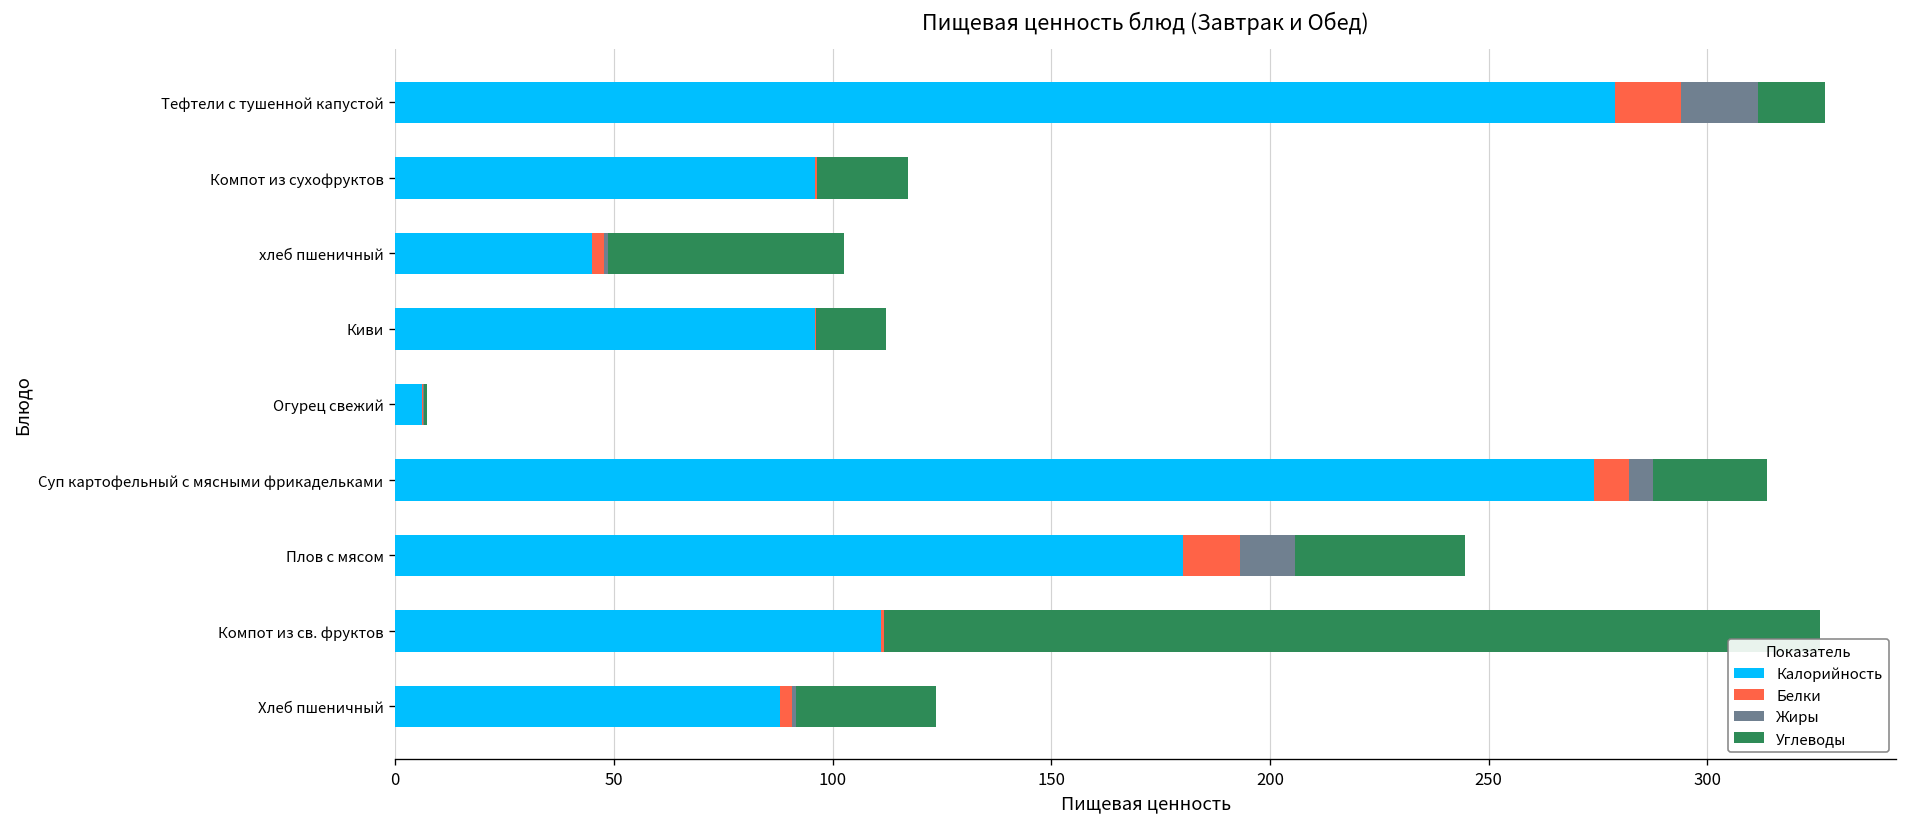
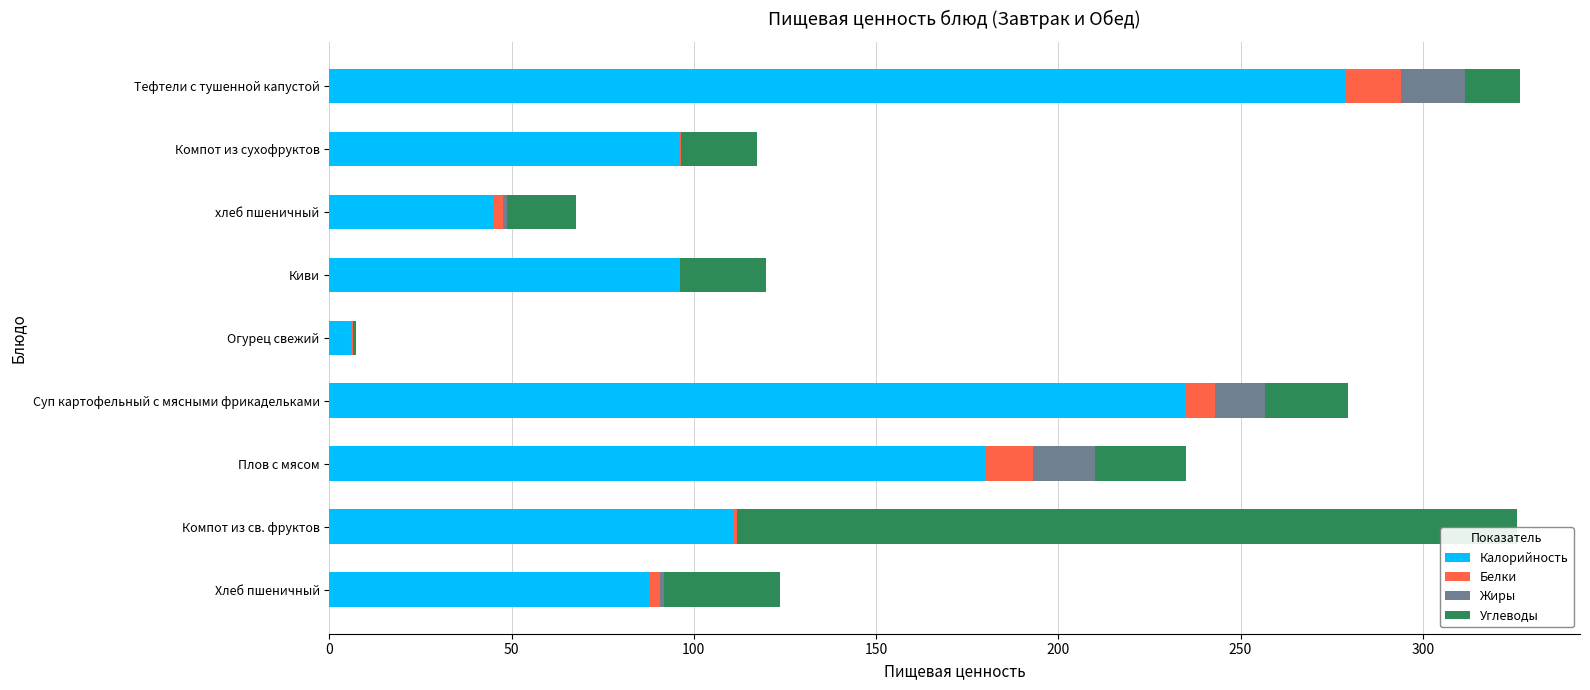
  {
    "Калорийность": {
      "Тефтели с тушенной капустой": 279,
      "Компот из сухофруктов": 96,
      "хлеб пшеничный": 45,
      "Киви": 96,
      "Огурец свежий": 6,
-     "Суп картофельный с мясными фрикадельками": 274,
+     "Суп картофельный с мясными фрикадельками": 235,
      "Плов с мясом": 180,
      "Компот из св. фруктов": 111,
      "Хлеб пшеничный": 88
    },
    "Белки": {
      "Тефтели с тушенной капустой": 15,
      "хлеб пшеничный": 3,
      "Суп картофельный с мясными фрикадельками": 8,
      "Плов с мясом": 13,
      "Компот из св. фруктов": 1,
      "Хлеб пшеничный": 3
    },
    "Жиры": {
      "Тефтели с тушенной капустой": 18,
      "Компот из сухофруктов": 0,
      "хлеб пшеничный": 1,
      "Киви": 0,
-     "Суп картофельный с мясными фрикадельками": 6,
-     "Плов с мясом": 13,
+     "Суп картофельный с мясными фрикадельками": 14,
+     "Плов с мясом": 17,
      "Компот из св. фруктов": 0,
      "Хлеб пшеничный": 1
    },
    "Углеводы": {
      "Тефтели с тушенной капустой": 15,
      "Компот из сухофруктов": 21,
-     "хлеб пшеничный": 54,
-     "Киви": 16,
+     "хлеб пшеничный": 19,
+     "Киви": 24,
      "Огурец свежий": 1,
-     "Суп картофельный с мясными фрикадельками": 26,
-     "Плов с мясом": 39,
+     "Суп картофельный с мясными фрикадельками": 23,
+     "Плов с мясом": 25,
      "Компот из св. фруктов": 214,
      "Хлеб пшеничный": 32
    }
  }
